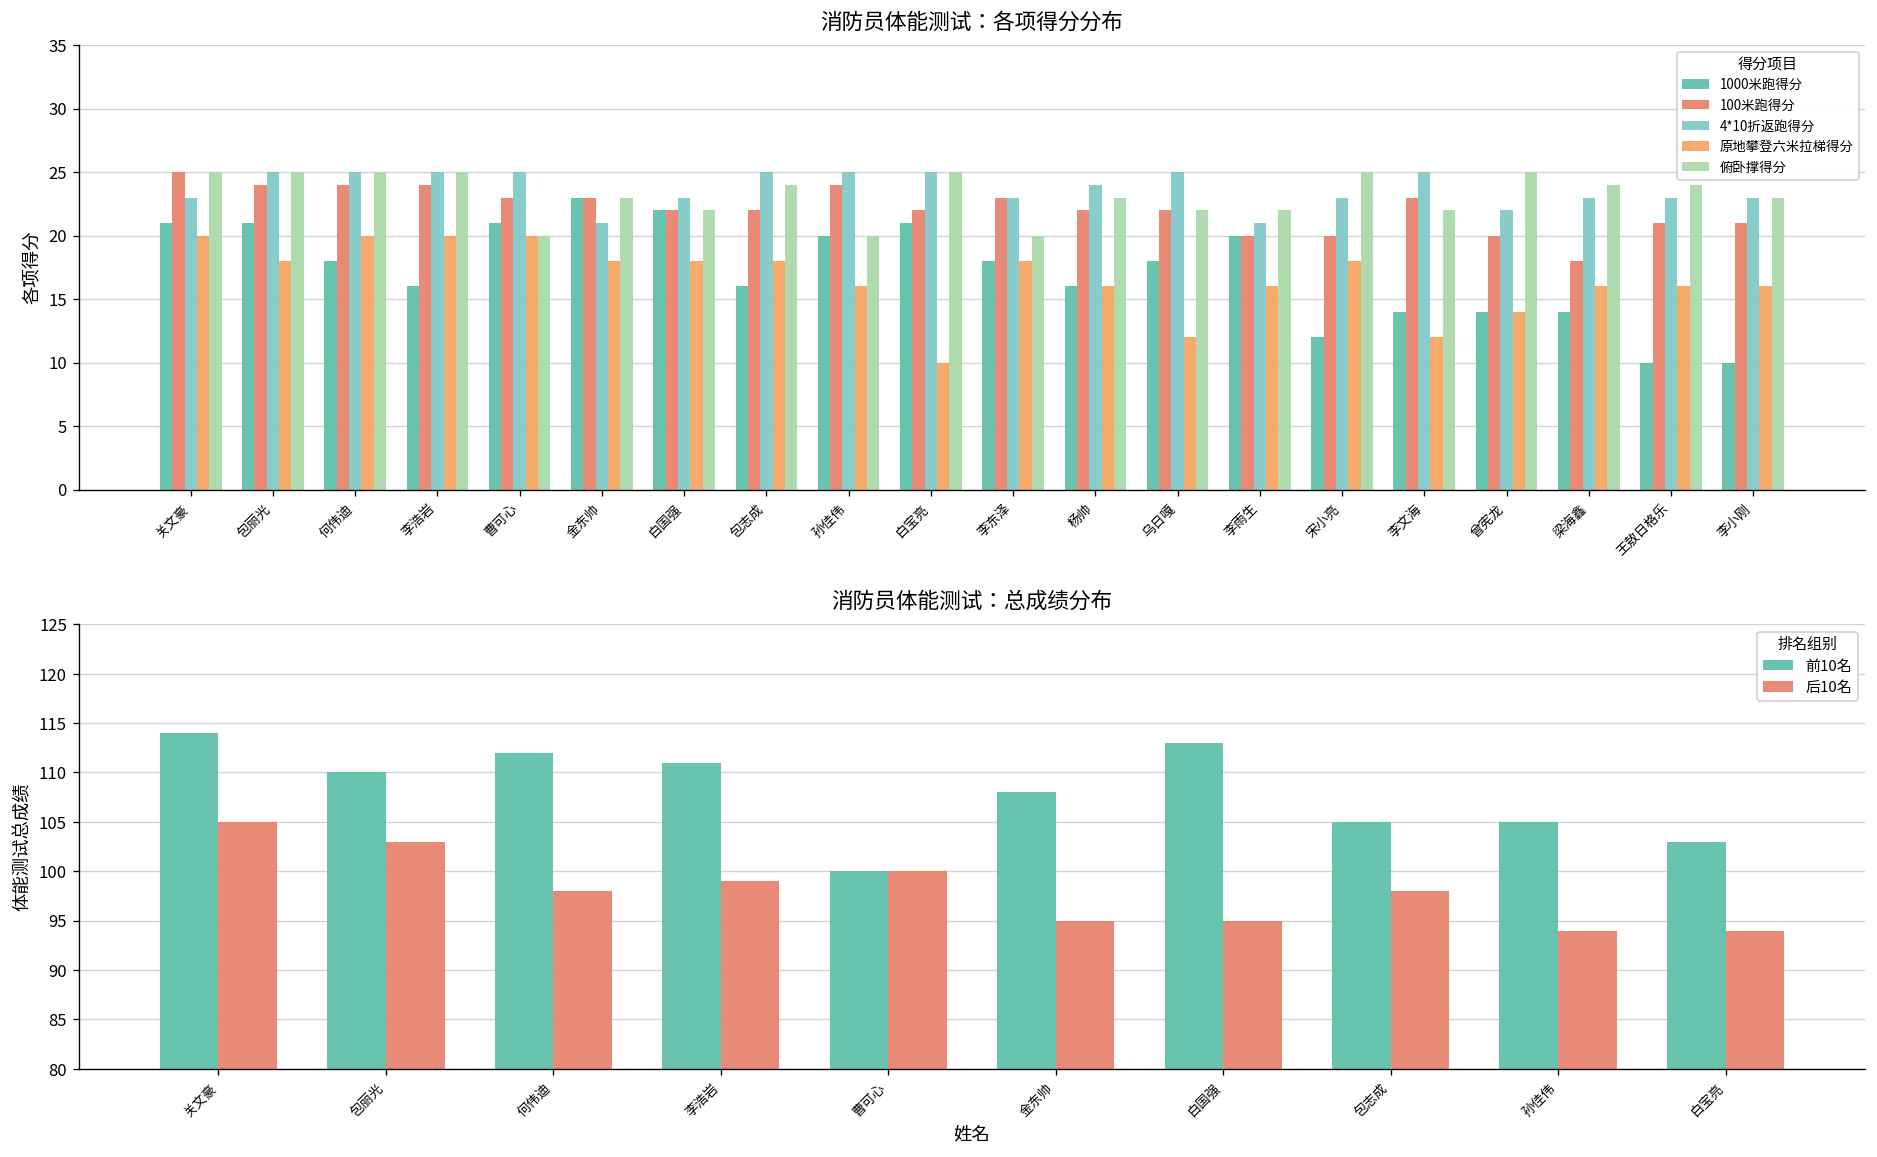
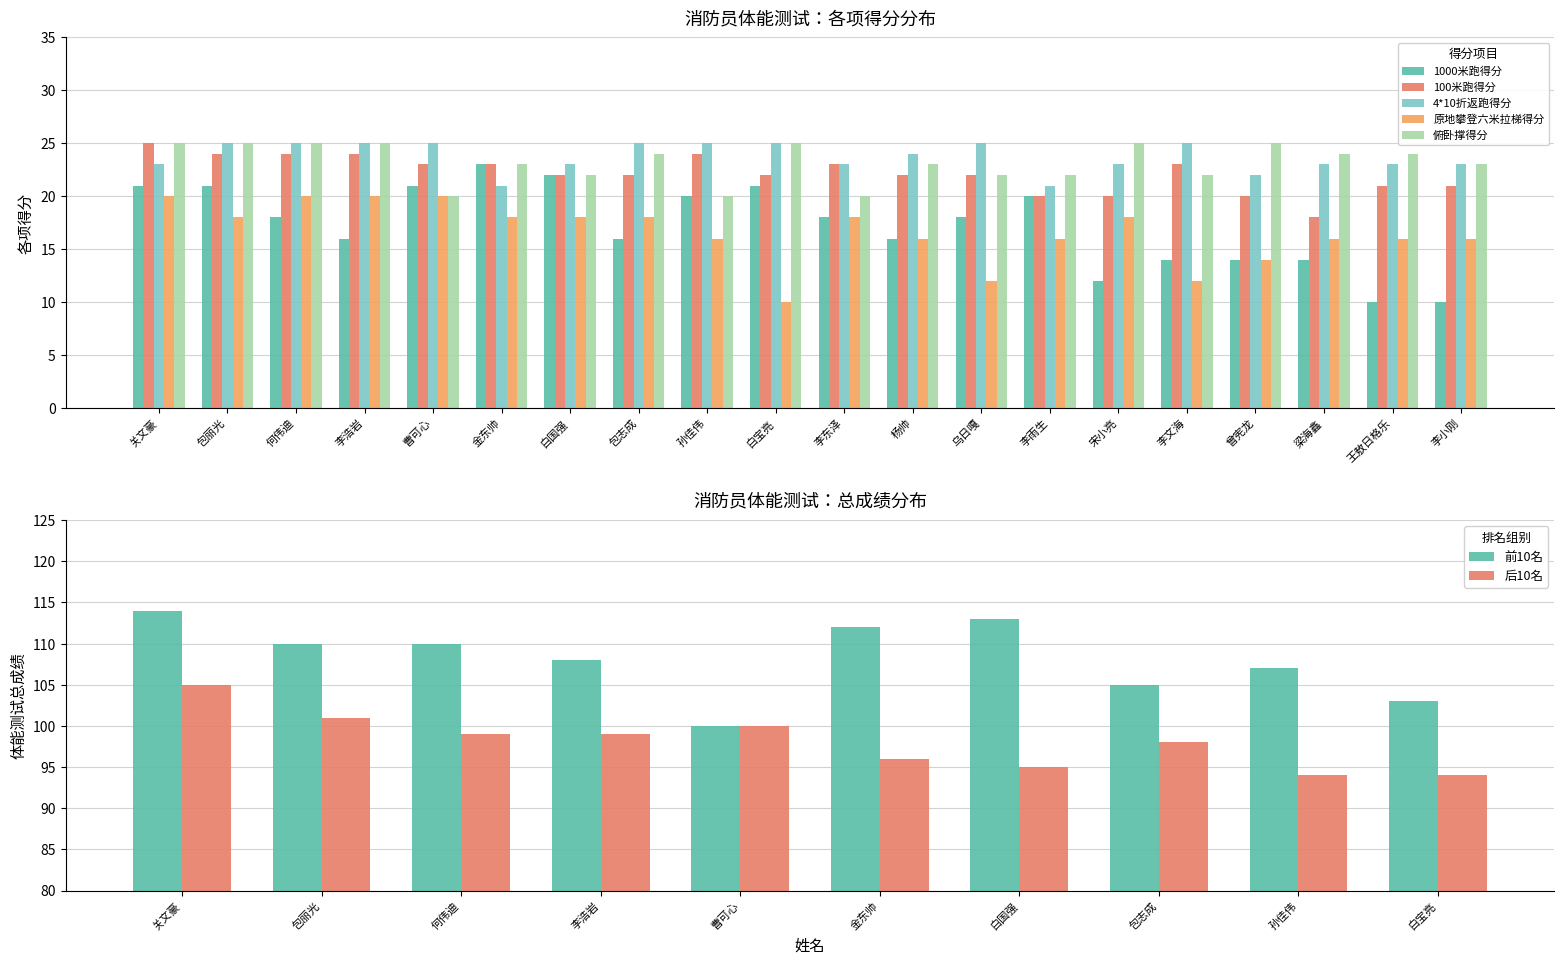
  {
    "消防员体能测试：总成绩分布": {
      "前10名": {
        "关文豪": 114,
        "包丽光": 110,
-       "何伟迪": 112,
-       "李浩岩": 111,
+       "何伟迪": 110,
+       "李浩岩": 108,
        "曹可心": 100,
-       "金东帅": 108,
+       "金东帅": 112,
        "白国强": 113,
        "包志成": 105,
-       "孙佳伟": 105,
+       "孙佳伟": 107,
        "白宝亮": 103
      },
      "后10名": {
        "关文豪": 105,
-       "包丽光": 103,
-       "何伟迪": 98,
+       "包丽光": 101,
+       "何伟迪": 99,
        "李浩岩": 99,
        "曹可心": 100,
-       "金东帅": 95,
+       "金东帅": 96,
        "白国强": 95,
        "包志成": 98,
        "孙佳伟": 94,
        "白宝亮": 94
      }
    }
  }
